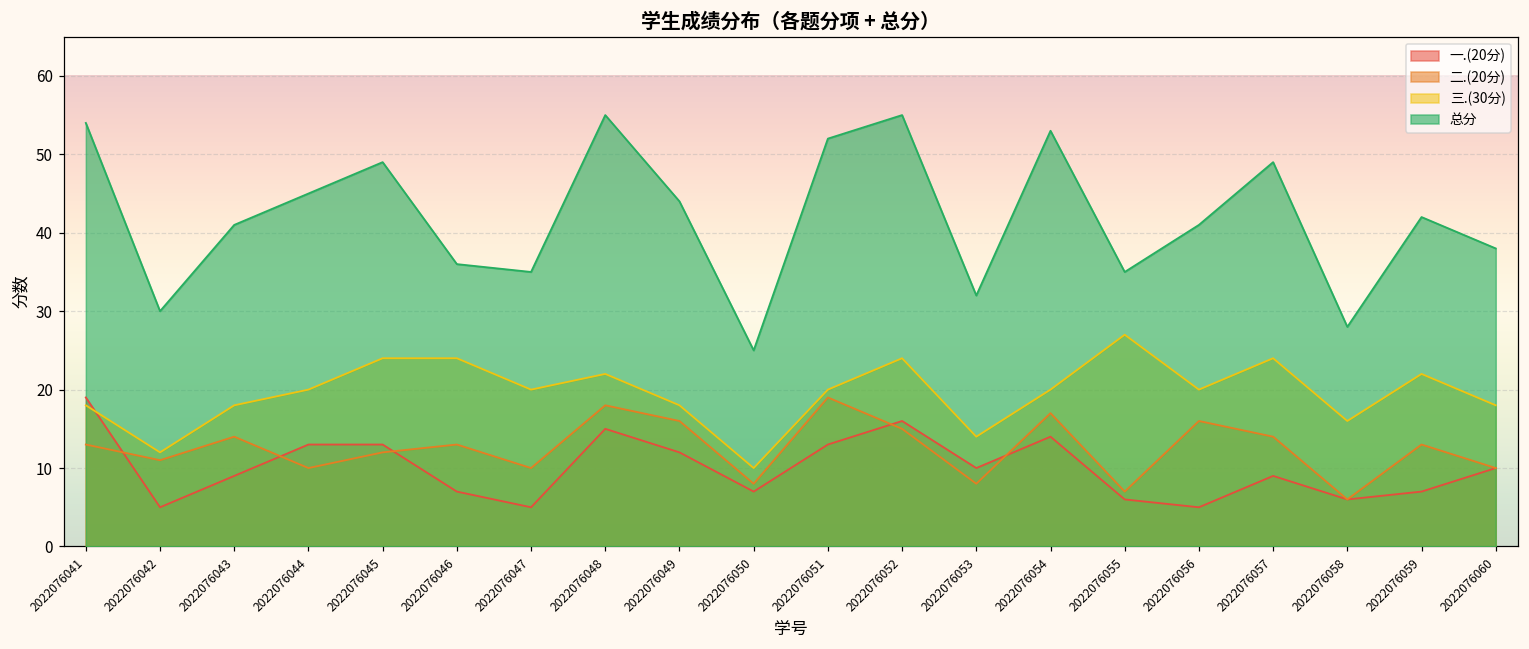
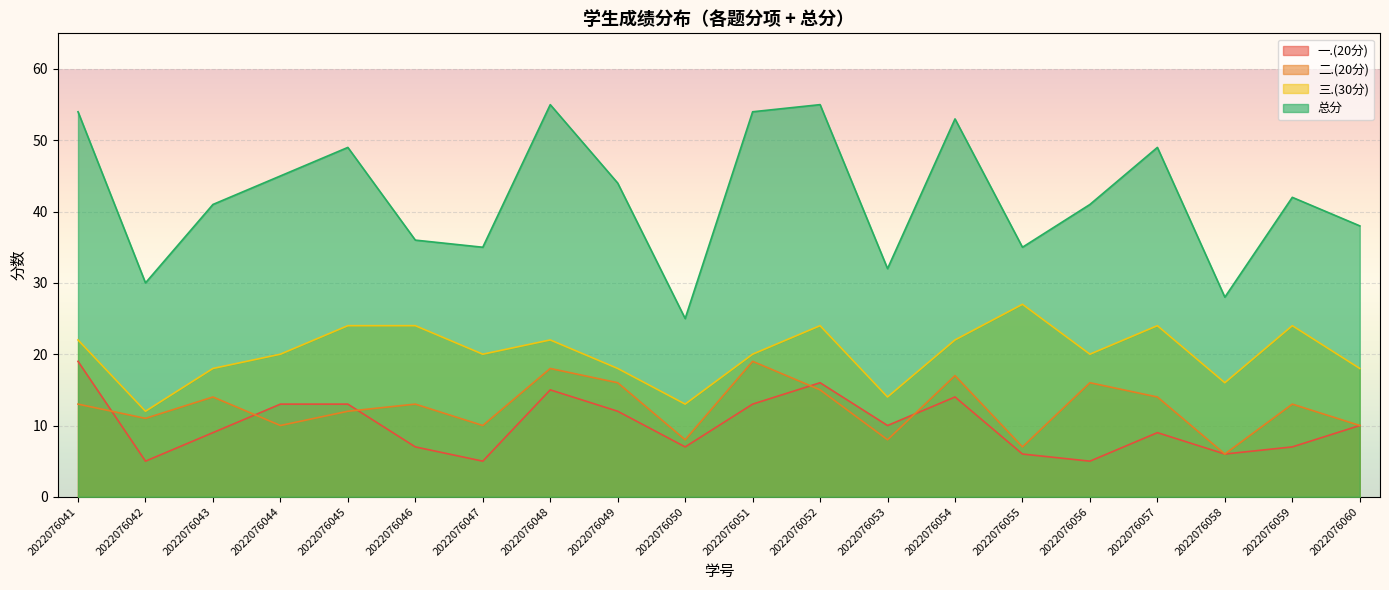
  {
    "三.(30分)": {
-     "2022076041": 18,
+     "2022076041": 22,
      "2022076042": 12,
      "2022076043": 18,
      "2022076044": 20,
      "2022076045": 24,
      "2022076046": 24,
      "2022076047": 20,
      "2022076048": 22,
      "2022076049": 18,
-     "2022076050": 10,
+     "2022076050": 13,
      "2022076051": 20,
      "2022076052": 24,
      "2022076053": 14,
-     "2022076054": 20,
+     "2022076054": 22,
      "2022076055": 27,
      "2022076056": 20,
      "2022076057": 24,
      "2022076058": 16,
-     "2022076059": 22,
+     "2022076059": 24,
      "2022076060": 18
    },
    "总分": {
      "2022076041": 54,
      "2022076042": 30,
      "2022076043": 41,
      "2022076044": 45,
      "2022076045": 49,
      "2022076046": 36,
      "2022076047": 35,
      "2022076048": 55,
      "2022076049": 44,
      "2022076050": 25,
-     "2022076051": 52,
+     "2022076051": 54,
      "2022076052": 55,
      "2022076053": 32,
      "2022076054": 53,
      "2022076055": 35,
      "2022076056": 41,
      "2022076057": 49,
      "2022076058": 28,
      "2022076059": 42,
      "2022076060": 38
    }
  }
